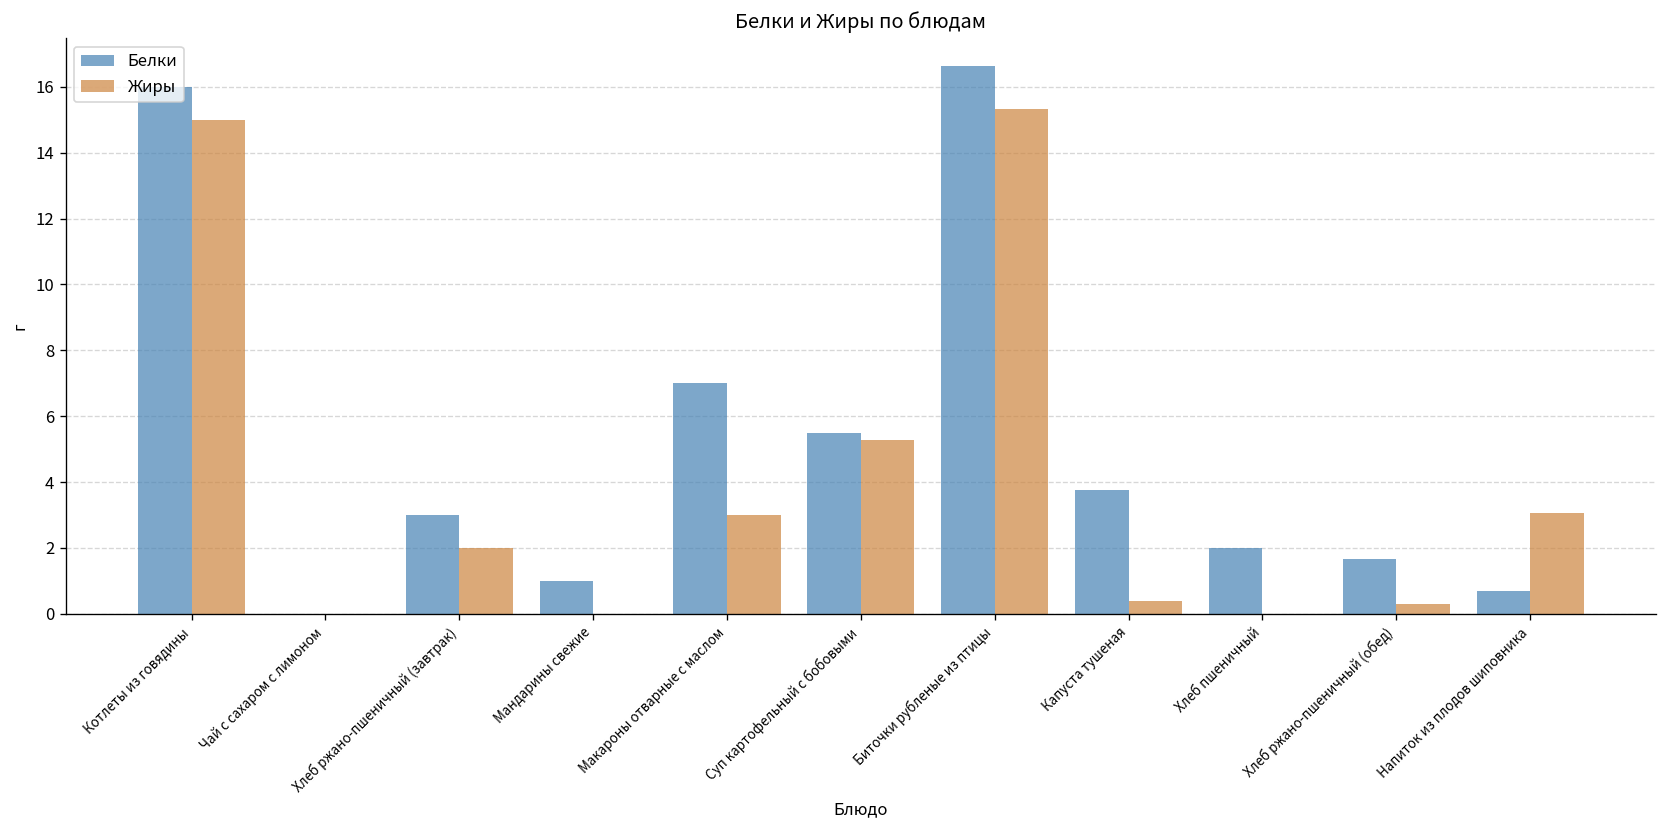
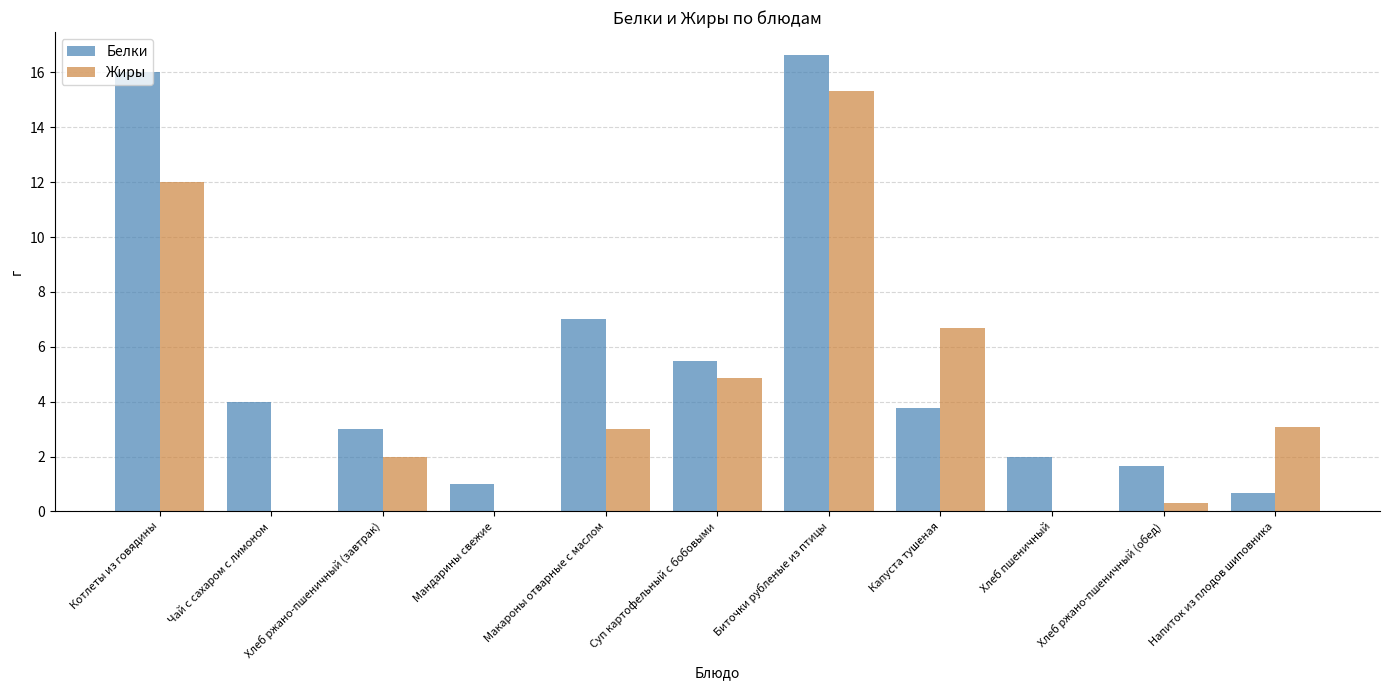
  {
    "Белки": {
-     "Чай с сахаром с лимоном": 0,
+     "Чай с сахаром с лимоном": 4,
      "Хлеб ржано-пшеничный (завтрак)": 3,
      "Мандарины свежие": 1,
      "Макароны отварные с маслом": 7,
      "Суп картофельный с бобовыми": 5.5,
      "Биточки рубленые из птицы": 16.6,
      "Капуста тушеная": 3.8,
      "Хлеб пшеничный": 2,
      "Хлеб ржано-пшеничный (обед)": 1.7,
      "Напиток из плодов шиповника": 0.7
    },
    "Жиры": {
-     "Котлеты из говядины": 15,
+     "Котлеты из говядины": 12,
      "Чай с сахаром с лимоном": 0.0,
      "Хлеб ржано-пшеничный (завтрак)": 2.0,
      "Мандарины свежие": 0.0,
      "Макароны отварные с маслом": 3.0,
-     "Суп картофельный с бобовыми": 5.3,
+     "Суп картофельный с бобовыми": 4.9,
      "Биточки рубленые из птицы": 15.3,
-     "Капуста тушеная": 0.4,
+     "Капуста тушеная": 6.7,
      "Хлеб пшеничный": 0.0,
      "Хлеб ржано-пшеничный (обед)": 0.3,
      "Напиток из плодов шиповника": 3.1
    }
  }
